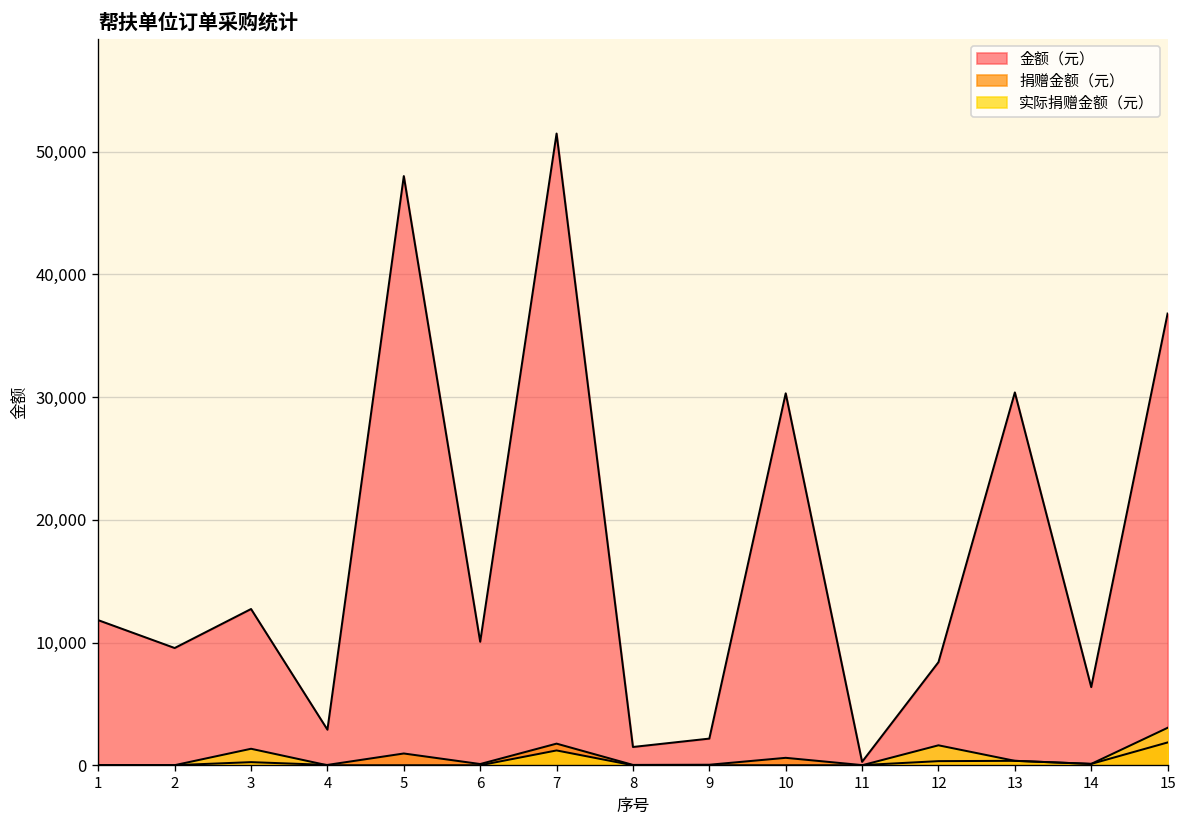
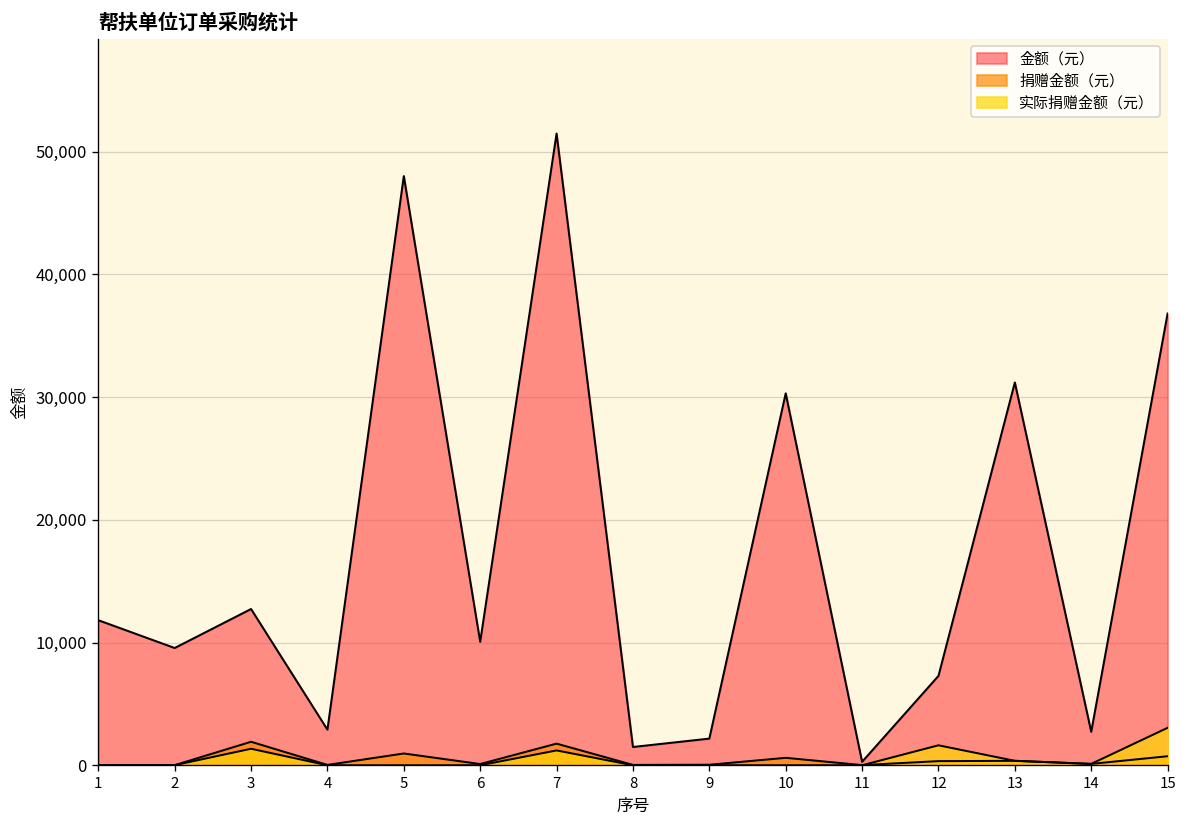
  {
    "金额（元）": {
      "1": "11,800",
      "2": "9,600",
      "3": "12,700",
      "4": "2,900",
      "5": "48,000",
      "6": "10,100",
      "7": "51,500",
      "8": "1,500",
      "9": "2,200",
      "10": "30,300",
      "11": "300",
-     "12": "8,400",
-     "13": "30,400",
-     "14": "6,400",
+     "12": "7,300",
+     "13": "31,200",
+     "14": "2,700",
      "15": "36,800"
    },
    "捐赠金额（元）": {
-     "3": "300",
+     "3": "1,900",
      "5": "1,000",
      "7": "1,800",
      "10": "600",
      "12": "300",
-     "15": "1,900"
+     "15": "700"
    },
    "实际捐赠金额（元）": {
      "3": "1,300",
      "5": "0",
      "7": "1,200",
      "10": "0",
      "12": "1,600",
      "15": "3,100"
    }
  }
